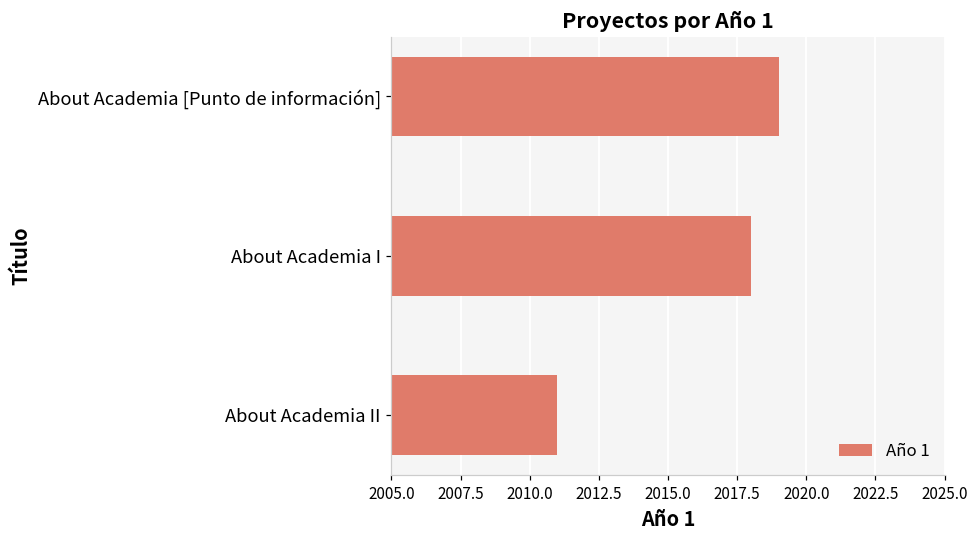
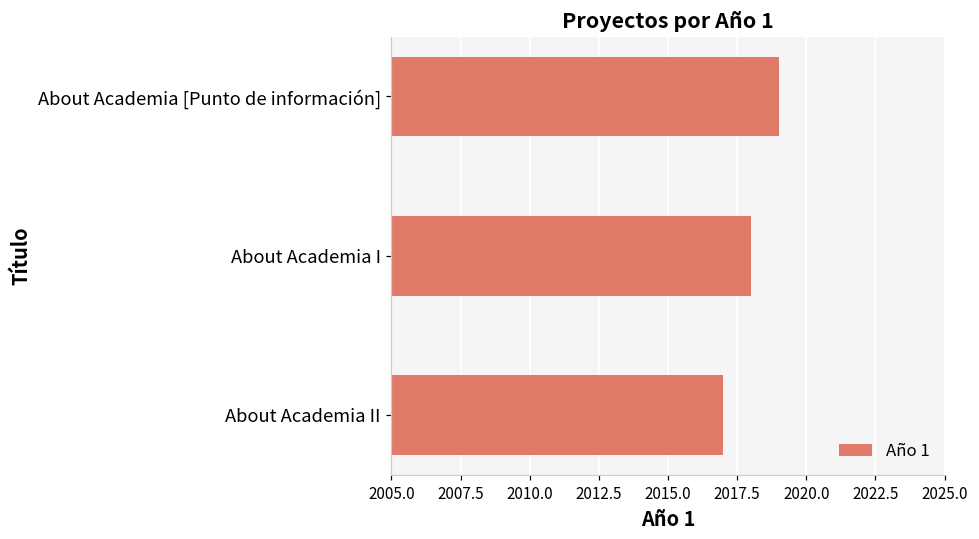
  {
    "About Academia [Punto de información]": 2019,
    "About Academia I": 2018,
-   "About Academia II": 2011
+   "About Academia II": 2017
  }
